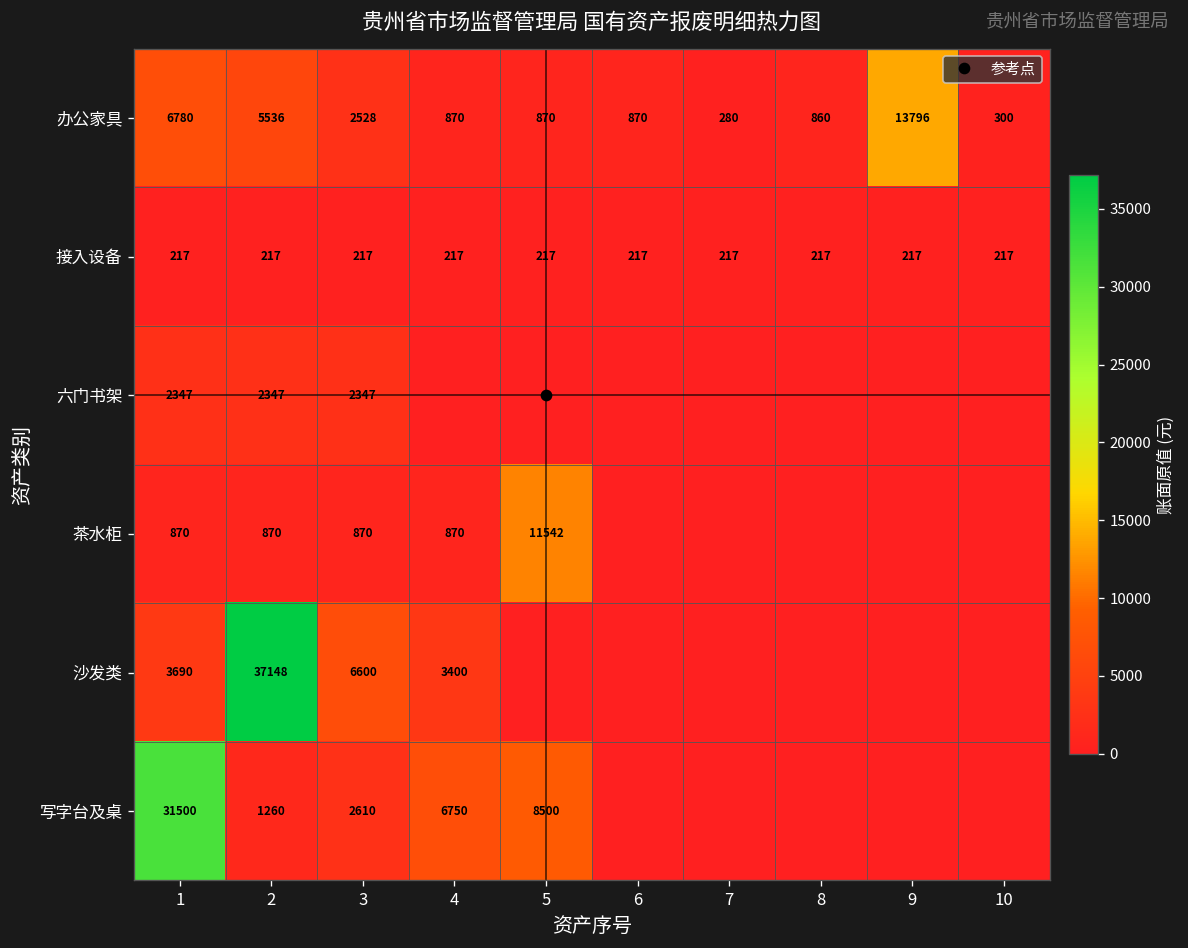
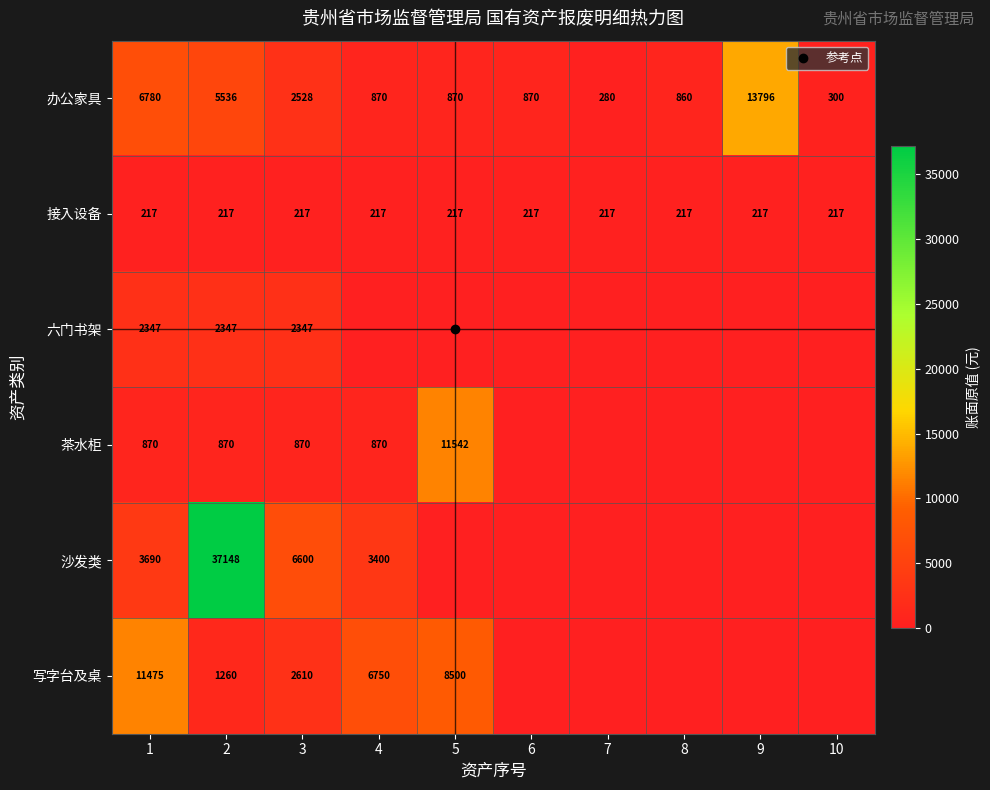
  {
    "办公家具": {
      "1": 6780,
      "2": 5536,
      "3": 2528,
      "4": 870,
      "5": 870,
      "6": 870,
      "7": 280,
      "8": 860,
      "9": 13796,
      "10": 300
    },
    "接入设备": {
      "1": 217,
      "2": 217,
      "3": 217,
      "4": 217,
      "5": 217,
      "6": 217,
      "7": 217,
      "8": 217,
      "9": 217,
      "10": 217
    },
    "六门书架": {
      "1": 2347,
      "2": 2347,
      "3": 2347
    },
    "茶水柜": {
      "1": 870,
      "2": 870,
      "3": 870,
      "4": 870,
      "5": 11542
    },
    "沙发类": {
      "1": 3690,
      "2": 37148,
      "3": 6600,
      "4": 3400
    },
    "写字台及桌": {
-     "1": 31500,
+     "1": 11475,
      "2": 1260,
      "3": 2610,
      "4": 6750,
      "5": 8500
    }
  }
